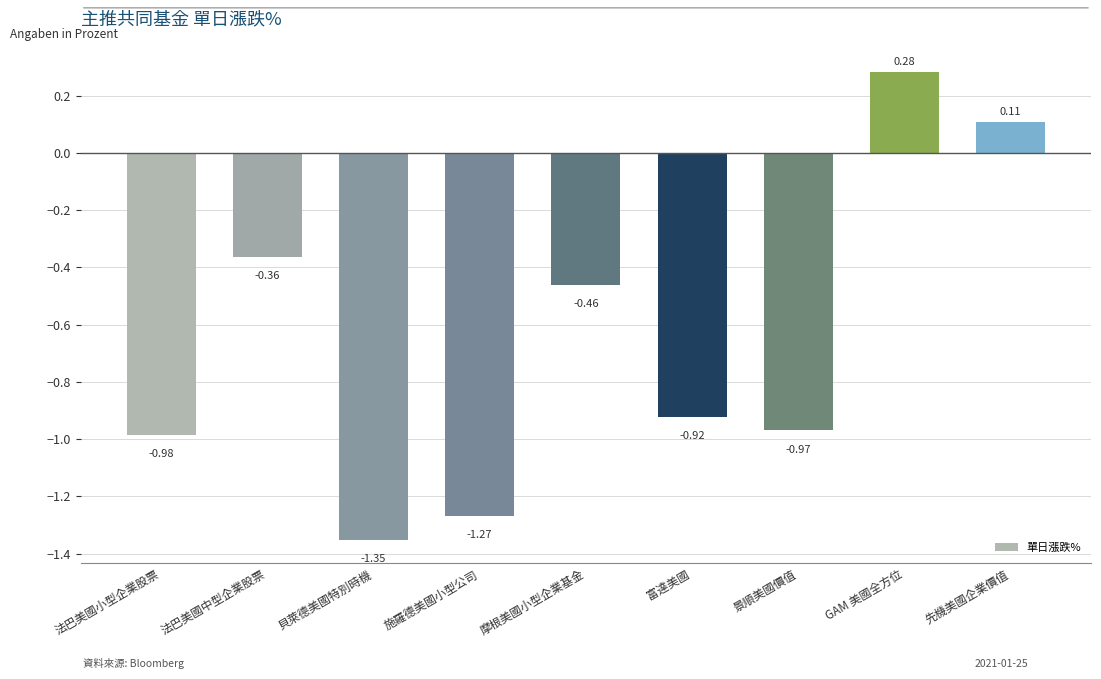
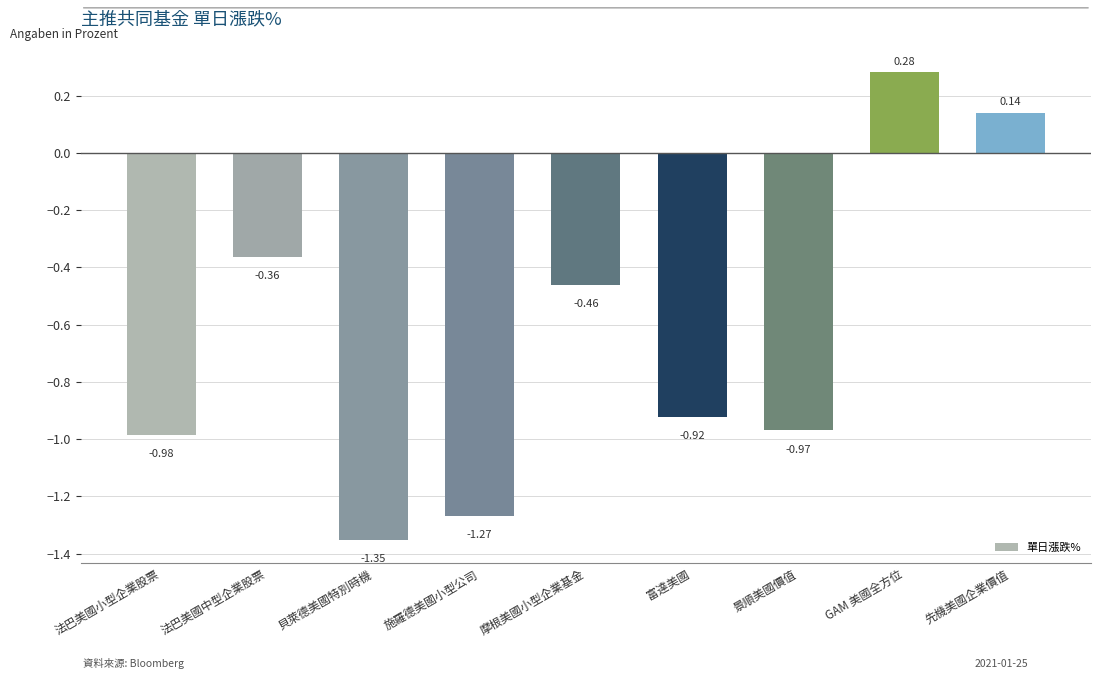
  {
    "法巴美國小型企業股票": -0.98,
    "法巴美國中型企業股票": -0.36,
    "貝萊德美國特別時機": -1.35,
    "施羅德美國小型公司": -1.27,
    "摩根美國小型企業基金": -0.46,
    "富達美國": -0.92,
    "景順美國價值": -0.97,
    "GAM 美國全方位": 0.28,
-   "先機美國企業價值": 0.11
+   "先機美國企業價值": 0.14
  }
